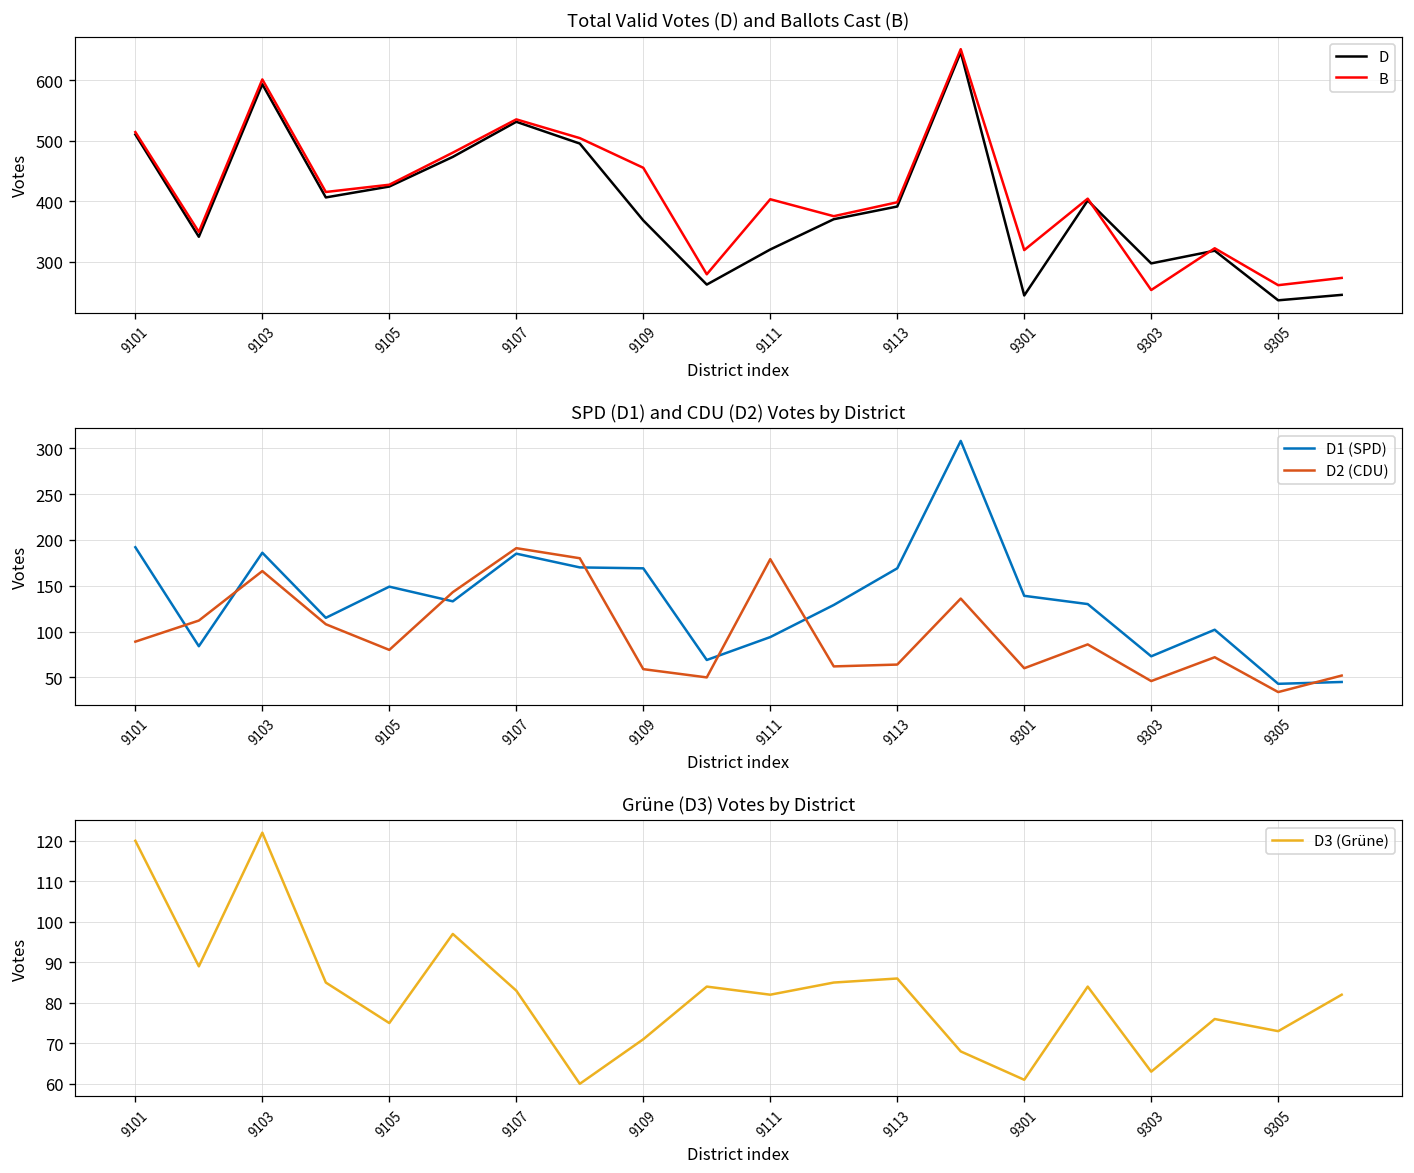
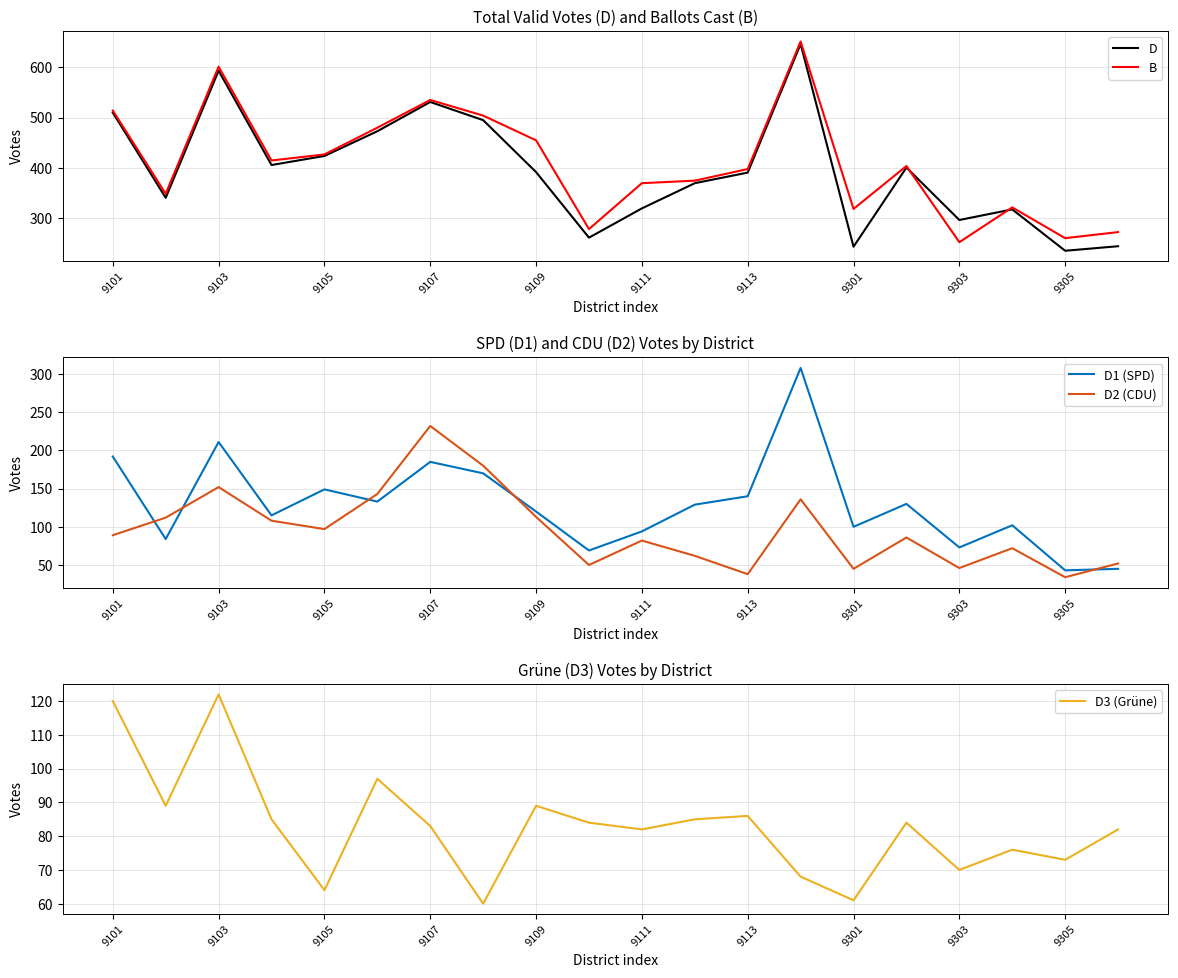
  {
    "Total Valid Votes (D) and Ballots Cast (B)": {
      "D": {
        "9103": 590,
-       "9109": 370,
+       "9109": 390,
        "9111": 320,
        "9113": 390,
        "9301": 240,
        "9303": 300,
        "9305": 240
      },
      "B": {
        "9103": 600,
        "9109": 460,
-       "9111": 400,
+       "9111": 370,
        "9113": 400,
        "9301": 320,
        "9303": 250,
        "9305": 260
      }
    },
    "SPD (D1) and CDU (D2) Votes by District": {
      "D1 (SPD)": {
        "9101": 190,
-       "9103": 190,
+       "9103": 210,
        "9105": 150,
        "9107": 190,
-       "9109": 170,
+       "9109": 120,
        "9111": 90,
-       "9113": 170,
-       "9301": 140,
+       "9113": 140,
+       "9301": 100,
        "9303": 70,
        "9305": 40
      },
      "D2 (CDU)": {
        "9101": 90,
-       "9103": 170,
-       "9105": 80,
-       "9107": 190,
-       "9109": 60,
-       "9111": 180,
-       "9113": 60,
-       "9301": 60,
+       "9103": 150,
+       "9105": 100,
+       "9107": 230,
+       "9109": 110,
+       "9111": 80,
+       "9113": 40,
+       "9301": 50,
        "9303": 50,
        "9305": 30
      }
    },
    "Grüne (D3) Votes by District": {
      "9101": 120,
      "9103": 122,
-     "9105": 75,
+     "9105": 64,
      "9107": 83,
-     "9109": 71,
+     "9109": 89,
      "9111": 82,
      "9113": 86,
      "9301": 61,
-     "9303": 63,
+     "9303": 70,
      "9305": 73
    }
  }
